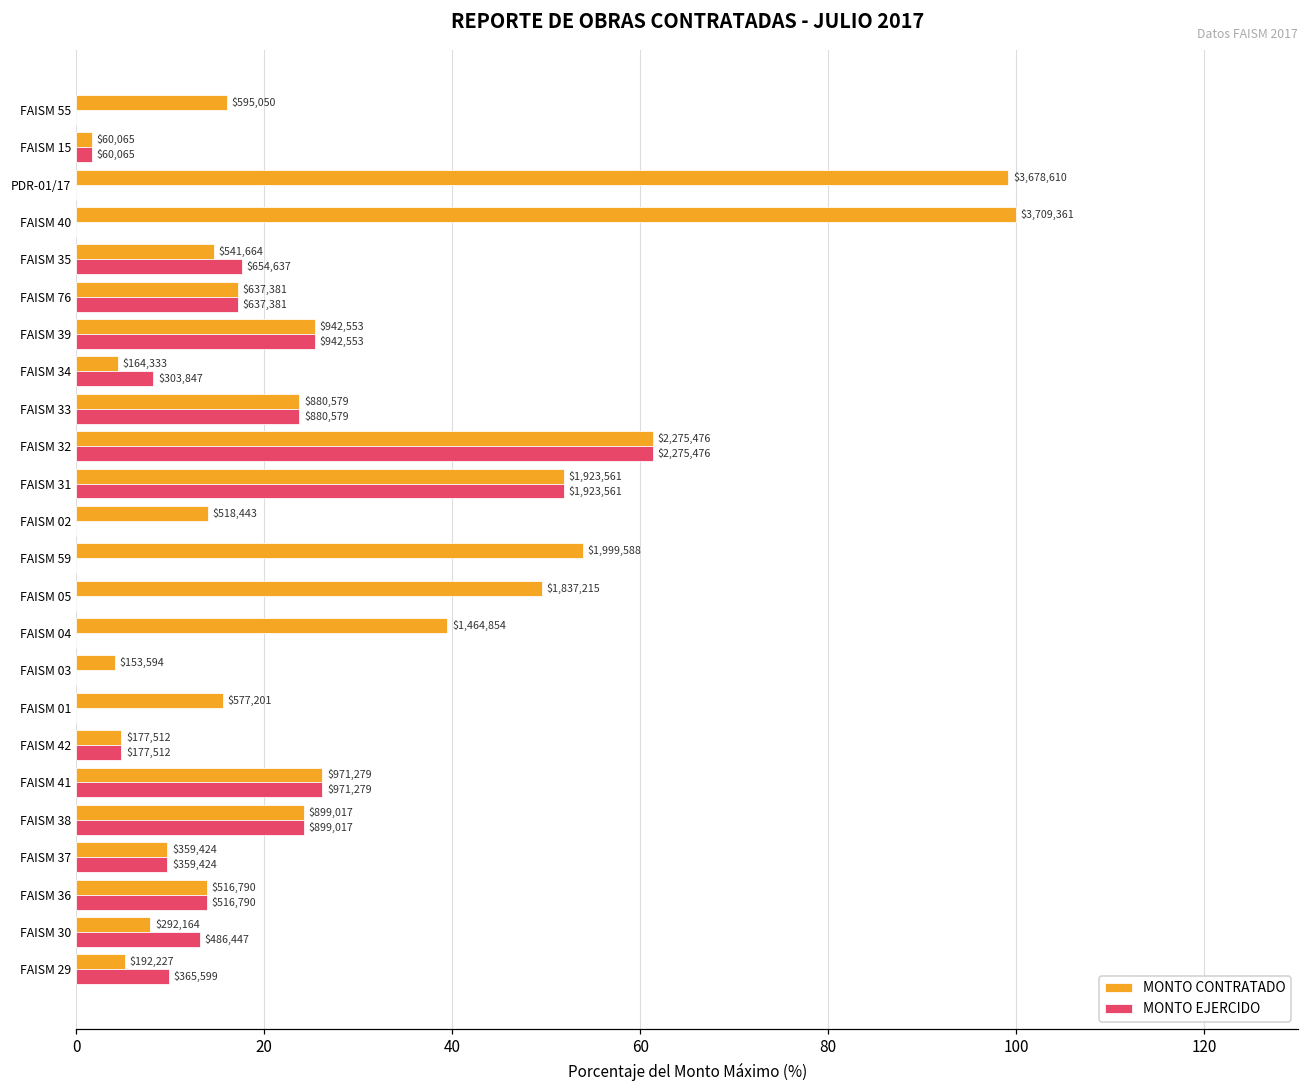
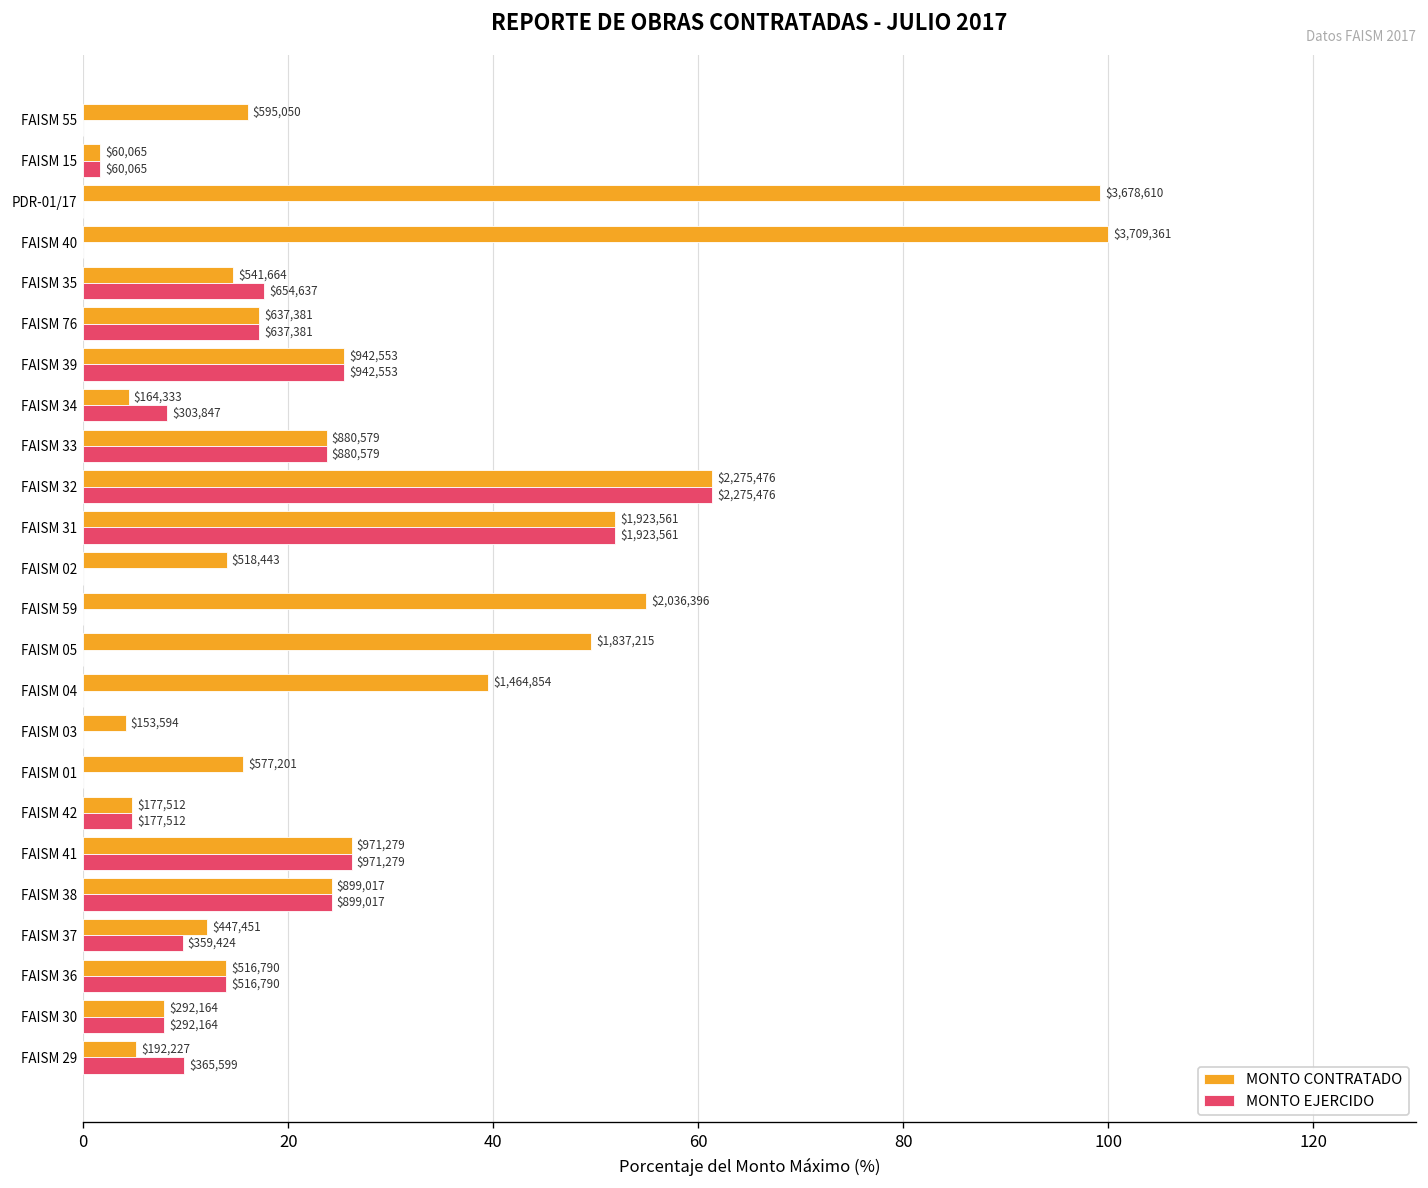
  {
    "MONTO CONTRATADO": {
-     "FAISM 59": "$1,999,588",
-     "FAISM 37": "$359,424"
+     "FAISM 59": "$2,036,396",
+     "FAISM 37": "$447,451"
    },
    "MONTO EJERCIDO": {
-     "FAISM 30": "$486,447"
+     "FAISM 30": "$292,164"
    }
  }
